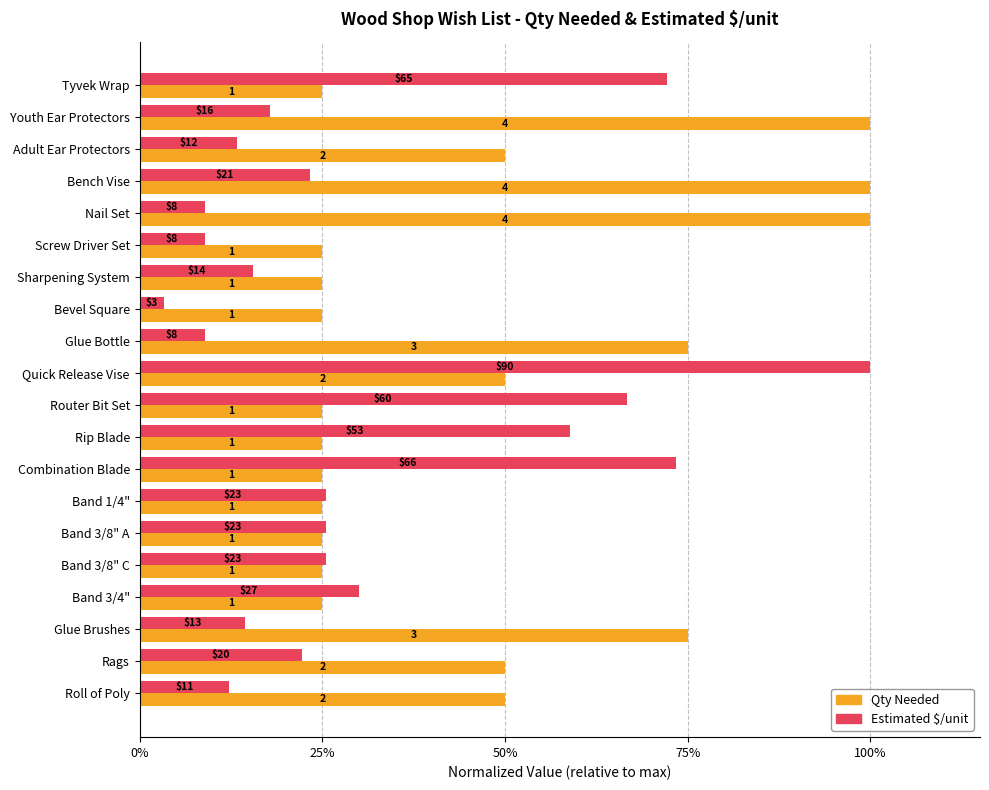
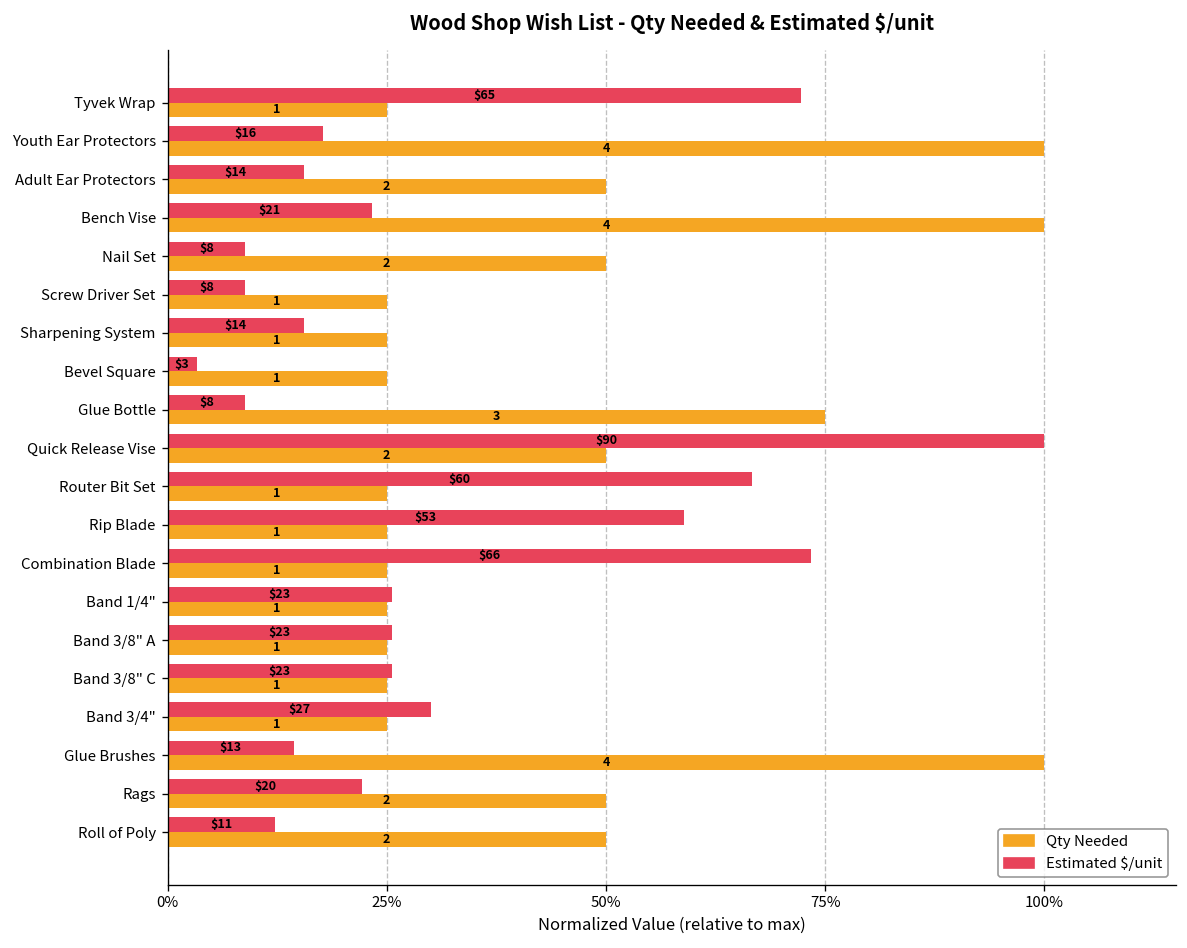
  {
    "Qty Needed": {
-     "Nail Set": "4",
-     "Glue Brushes": "3"
+     "Nail Set": "2",
+     "Glue Brushes": "4"
    },
    "Estimated $/unit": {
-     "Adult Ear Protectors": "$12",
+     "Adult Ear Protectors": "$14",
      "Bevel Square": "$3"
    }
  }
